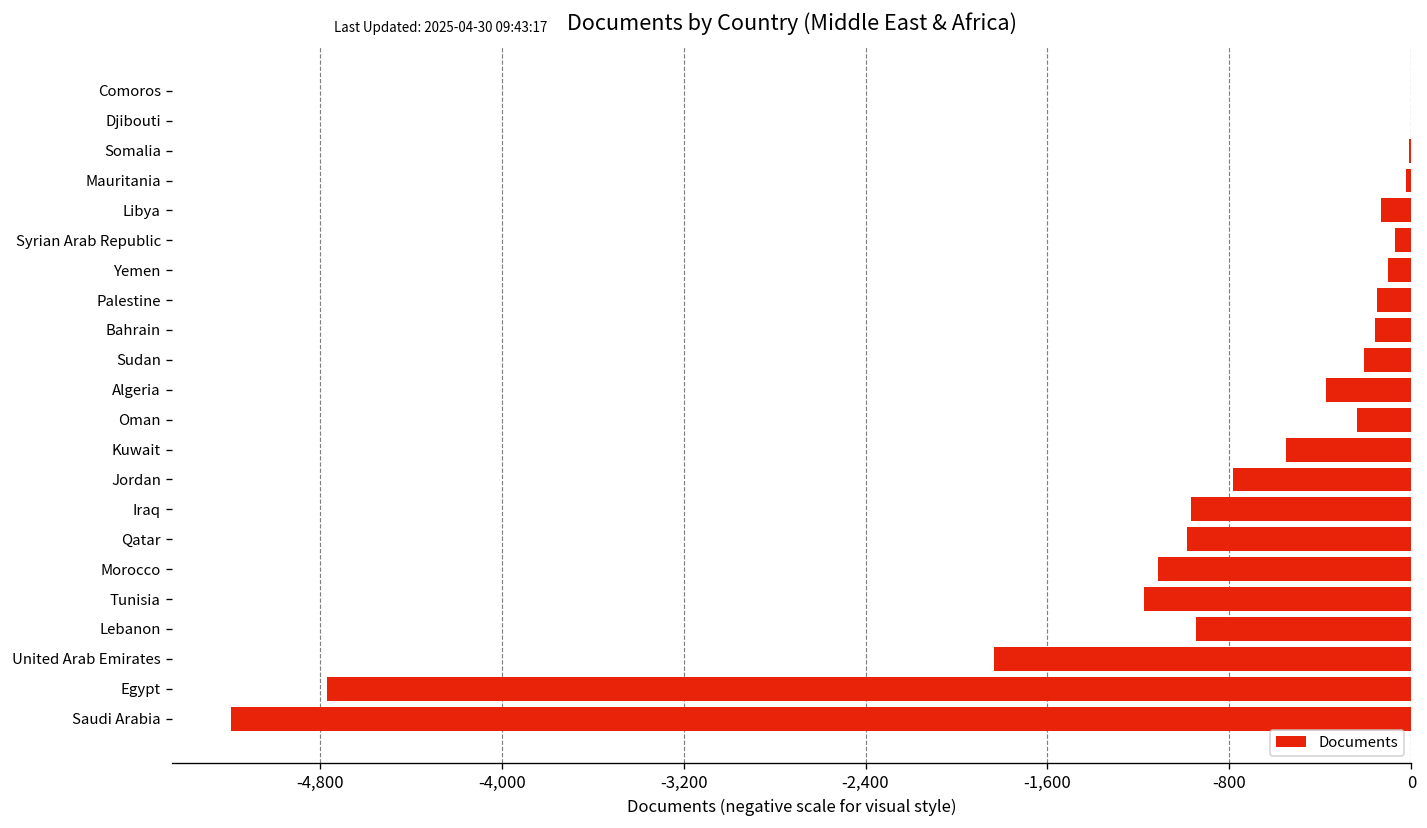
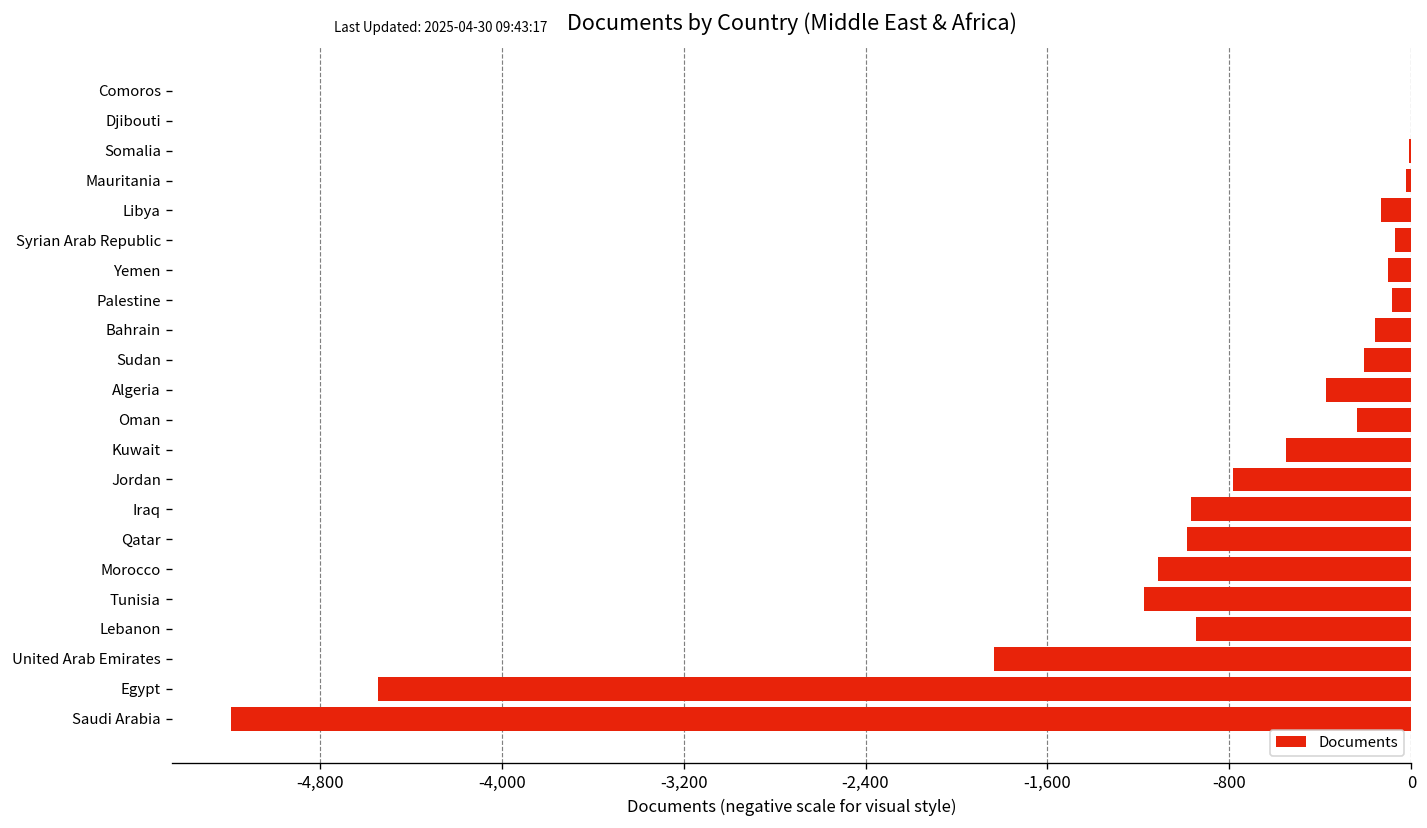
  {
    "Mauritania": "-20",
    "Libya": "-140",
    "Syrian Arab Republic": "-70",
    "Yemen": "-100",
-   "Palestine": "-150",
+   "Palestine": "-90",
    "Bahrain": "-160",
    "Sudan": "-210",
    "Algeria": "-380",
    "Oman": "-240",
    "Kuwait": "-550",
    "Jordan": "-780",
    "Iraq": "-970",
    "Qatar": "-990",
    "Morocco": "-1,120",
    "Tunisia": "-1,180",
    "Lebanon": "-950",
    "United Arab Emirates": "-1,840",
-   "Egypt": "-4,770",
+   "Egypt": "-4,540",
    "Saudi Arabia": "-5,190"
  }
